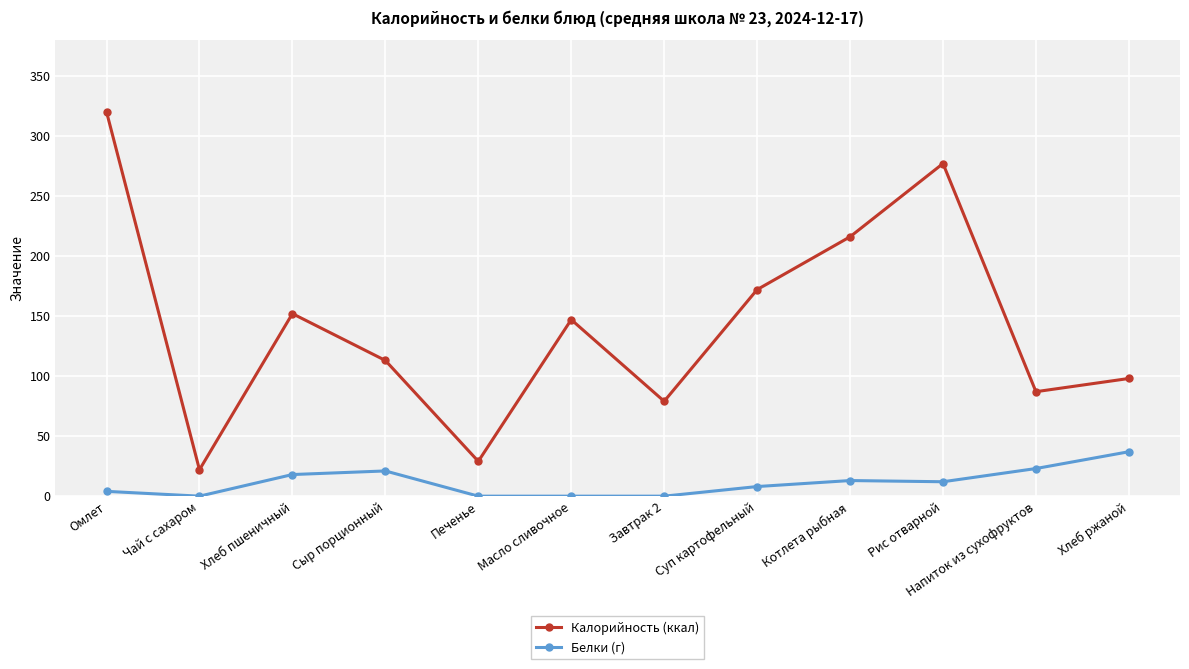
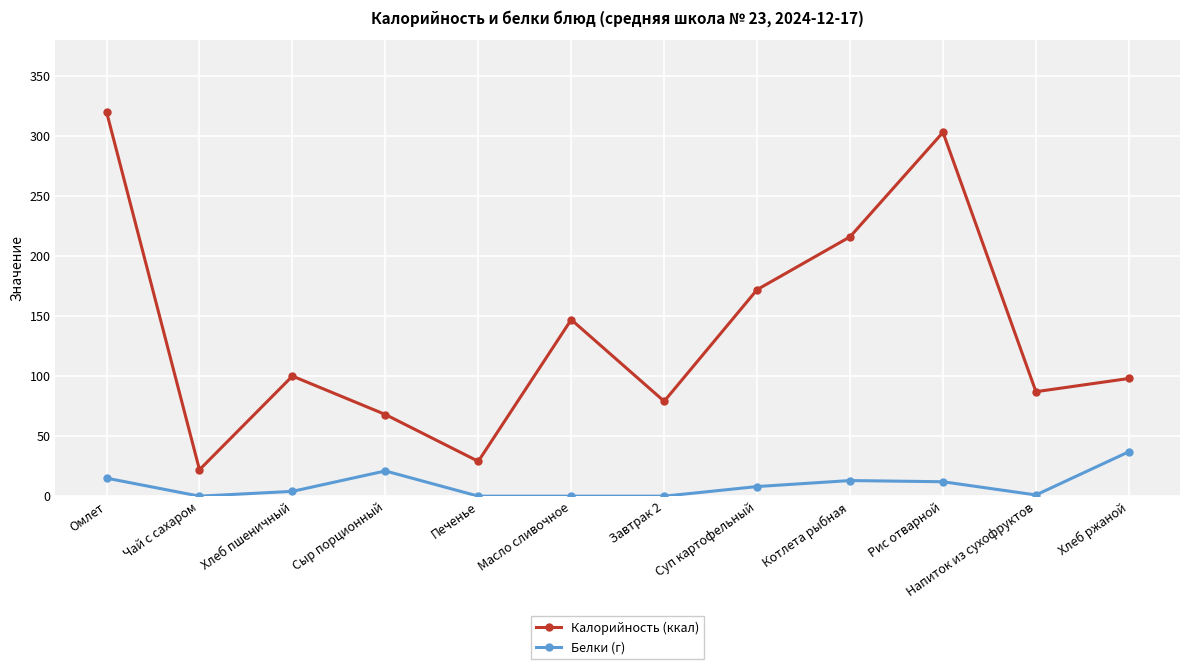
  {
    "Калорийность (ккал)": {
      "Омлет": 320,
      "Чай с сахаром": 22,
-     "Хлеб пшеничный": 152,
-     "Сыр порционный": 113,
+     "Хлеб пшеничный": 100,
+     "Сыр порционный": 68,
      "Печенье": 29,
      "Масло сливочное": 147,
      "Завтрак 2": 79,
      "Суп картофельный": 172,
      "Котлета рыбная": 216,
-     "Рис отварной": 277,
+     "Рис отварной": 303,
      "Напиток из сухофруктов": 87,
      "Хлеб ржаной": 98
    },
    "Белки (г)": {
-     "Омлет": 4,
+     "Омлет": 15,
      "Чай с сахаром": 0,
-     "Хлеб пшеничный": 18,
+     "Хлеб пшеничный": 4,
      "Сыр порционный": 21,
      "Печенье": 0,
      "Масло сливочное": 0,
      "Завтрак 2": 0,
      "Суп картофельный": 8,
      "Котлета рыбная": 13,
      "Рис отварной": 12,
-     "Напиток из сухофруктов": 23,
+     "Напиток из сухофруктов": 1,
      "Хлеб ржаной": 37
    }
  }
